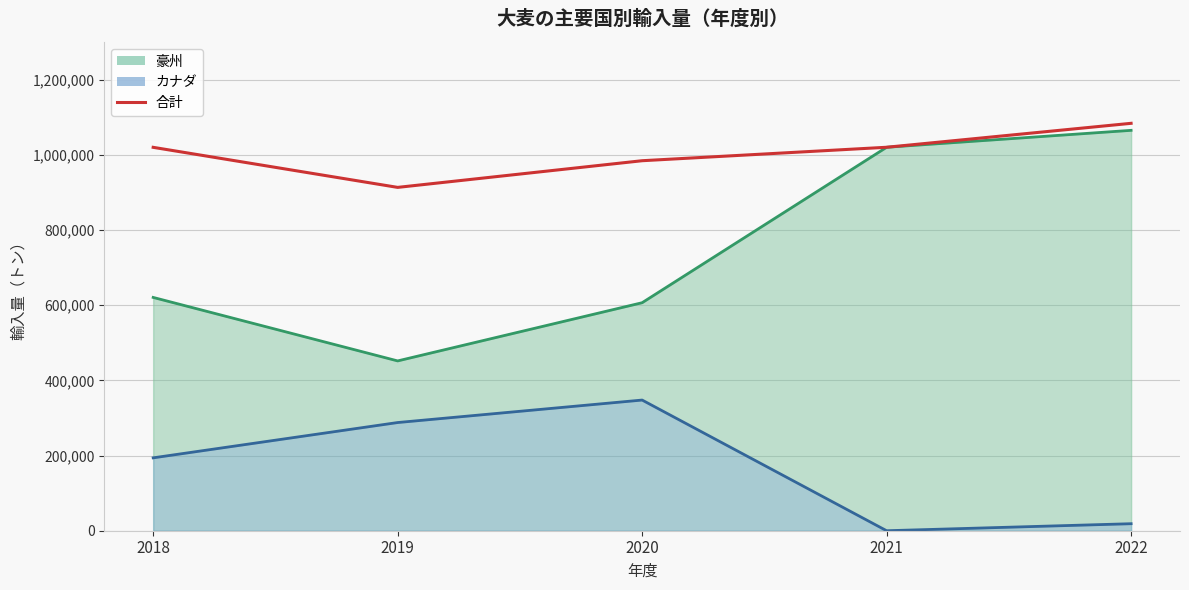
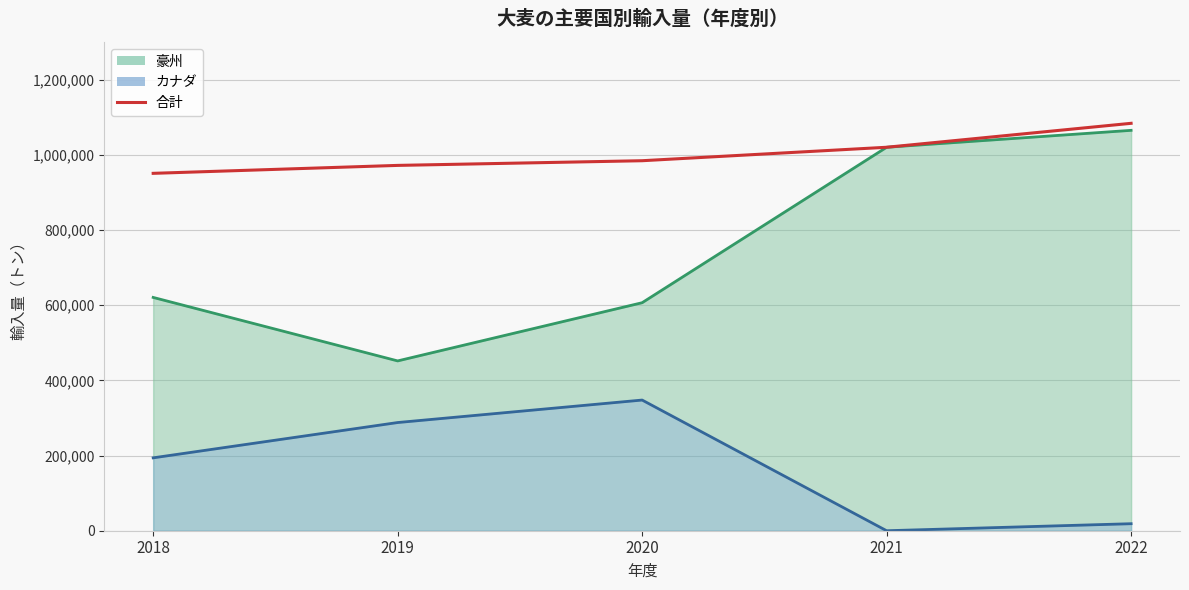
  {
    "合計": {
-     "2018": "1,020,000",
-     "2019": "910,000",
+     "2018": "950,000",
+     "2019": "970,000",
      "2020": "980,000",
      "2022": "1,080,000"
    }
  }
